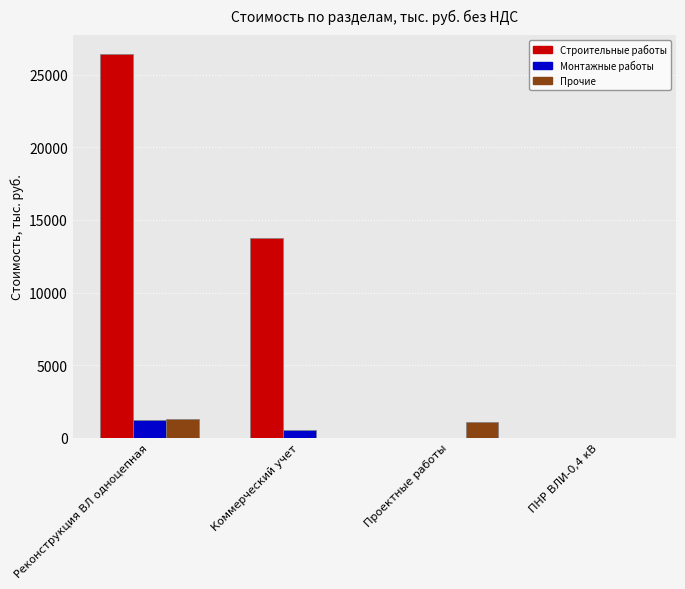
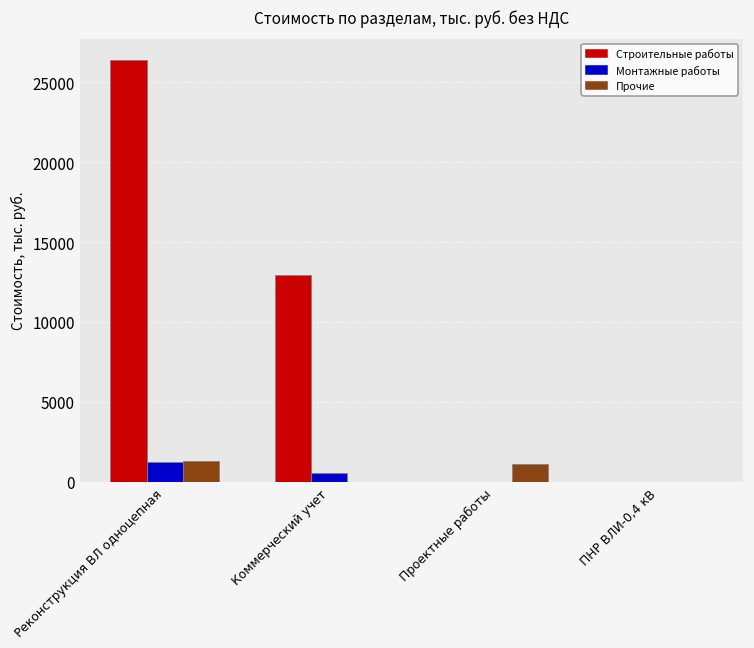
  {
    "Строительные работы": {
      "Реконструкция ВЛ одноцепная": 26400,
-     "Коммерческий учет": 13800,
+     "Коммерческий учет": 12900,
      "Проектные работы": 0,
      "ПНР ВЛИ-0,4 кВ": 0
    },
    "Монтажные работы": {
      "Реконструкция ВЛ одноцепная": 1300,
      "Коммерческий учет": 500,
      "Проектные работы": 0,
      "ПНР ВЛИ-0,4 кВ": 0
    },
    "Прочие": {
      "Реконструкция ВЛ одноцепная": 1300,
      "Коммерческий учет": 0,
      "Проектные работы": 1100,
      "ПНР ВЛИ-0,4 кВ": 0
    }
  }
